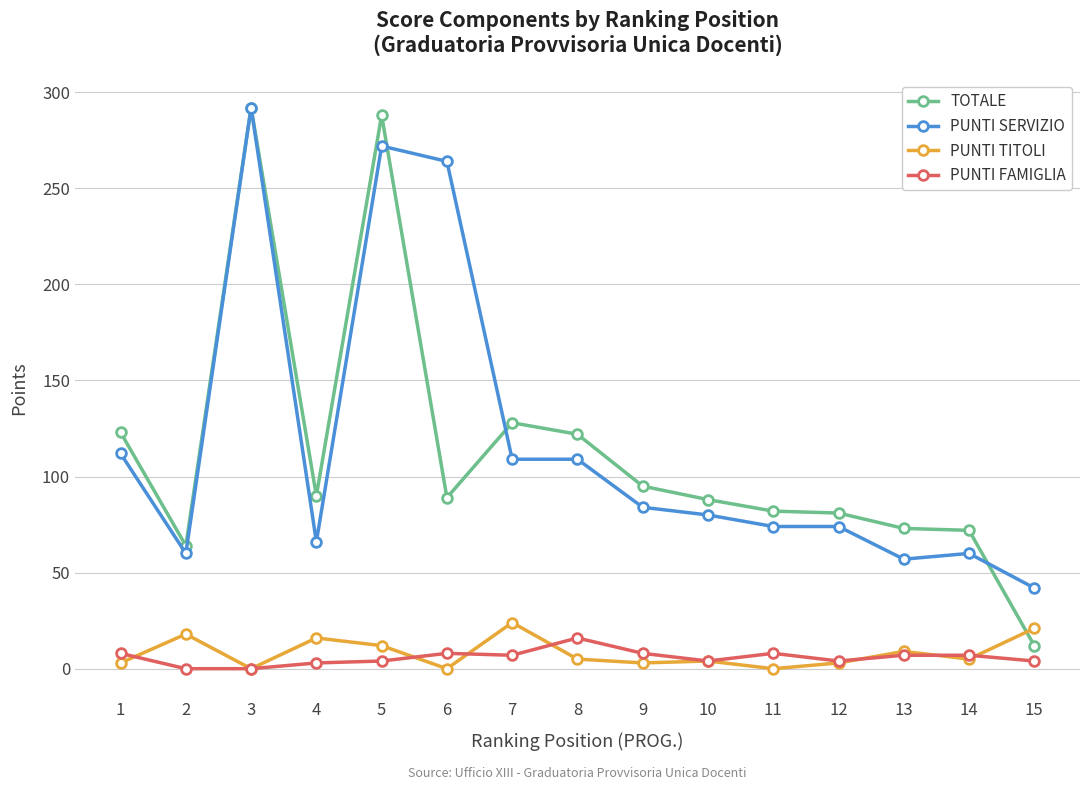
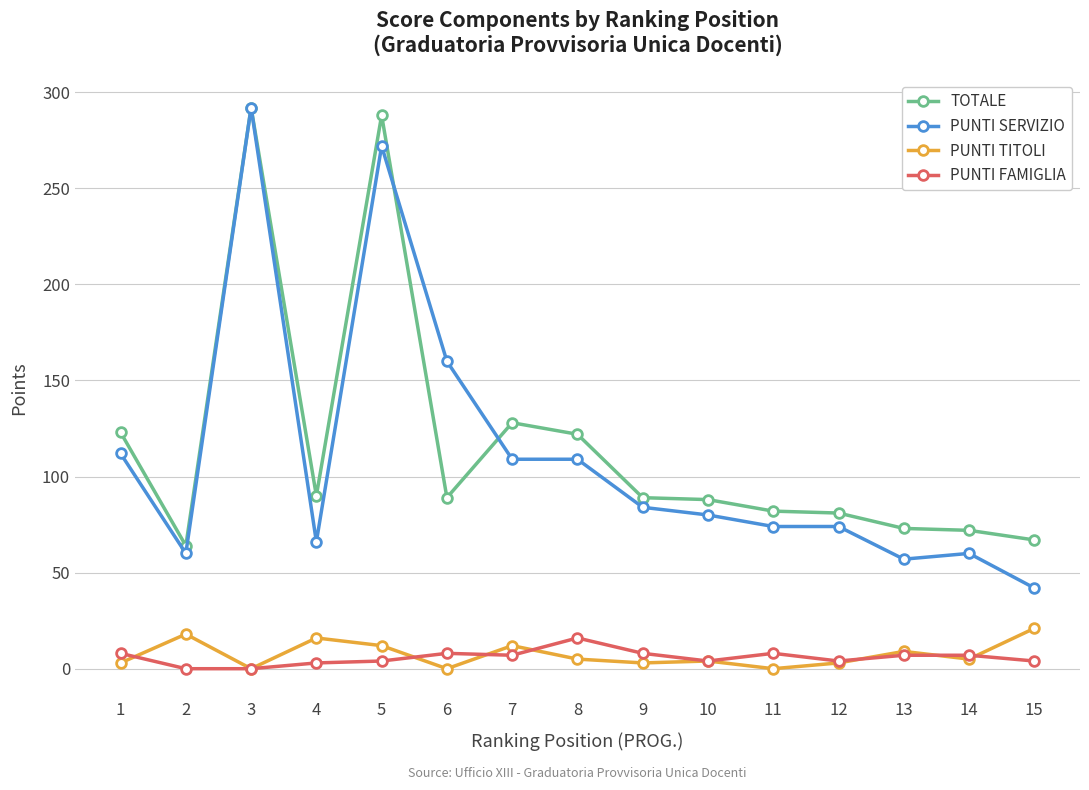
  {
    "TOTALE": {
      "1": 123,
      "2": 64,
      "4": 90,
      "5": 288,
      "6": 89,
      "7": 128,
      "8": 122,
-     "9": 95,
+     "9": 89,
      "10": 88,
      "11": 82,
      "12": 81,
      "13": 73,
      "14": 72,
-     "15": 12
+     "15": 67
    },
    "PUNTI SERVIZIO": {
      "1": 112,
      "2": 60,
      "4": 66,
      "5": 272,
-     "6": 264,
+     "6": 160,
      "7": 109,
      "8": 109,
      "9": 84,
      "10": 80,
      "11": 74,
      "12": 74,
      "13": 57,
      "14": 60,
      "15": 42
    },
    "PUNTI TITOLI": {
      "1": 3,
      "2": 18,
      "4": 16,
      "5": 12,
      "6": 0,
-     "7": 24,
+     "7": 12,
      "8": 5,
      "9": 3,
      "11": 0,
      "13": 9,
      "14": 5,
      "15": 21
    },
    "PUNTI FAMIGLIA": {
      "1": 8,
      "2": 0,
      "4": 3,
      "5": 4,
      "6": 8,
      "7": 7,
      "8": 16,
      "9": 8,
      "11": 8,
      "13": 7,
      "14": 7,
      "15": 4
    }
  }
